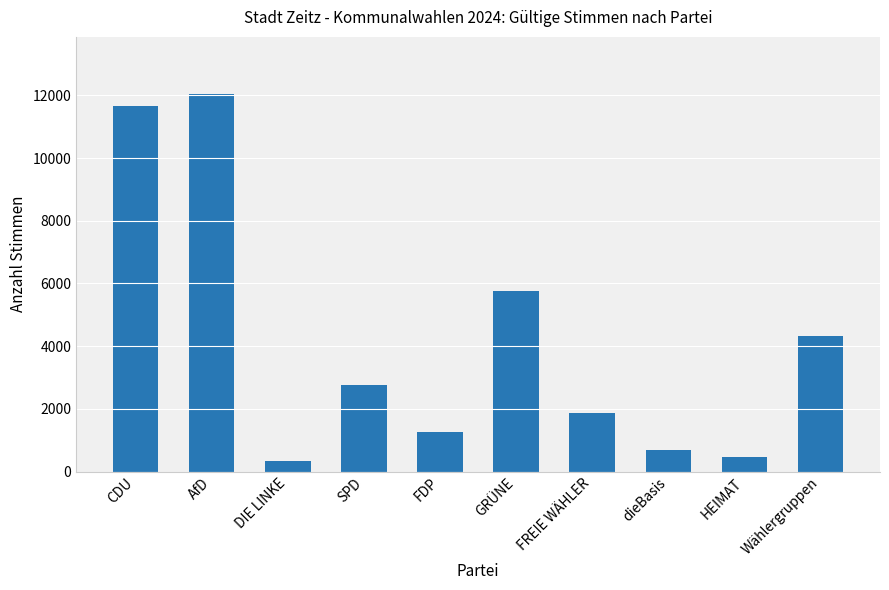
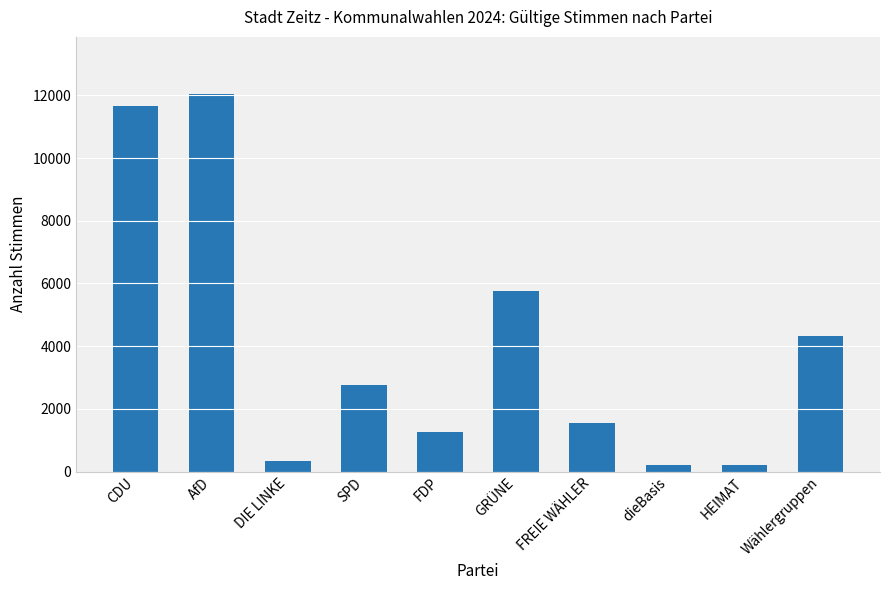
  {
    "CDU": 11700,
    "AfD": 12100,
    "DIE LINKE": 300,
    "SPD": 2700,
    "FDP": 1300,
    "GRÜNE": 5700,
-   "FREIE WÄHLER": 1900,
-   "dieBasis": 700,
-   "HEIMAT": 500,
+   "FREIE WÄHLER": 1500,
+   "dieBasis": 200,
+   "HEIMAT": 200,
    "Wählergruppen": 4300
  }
